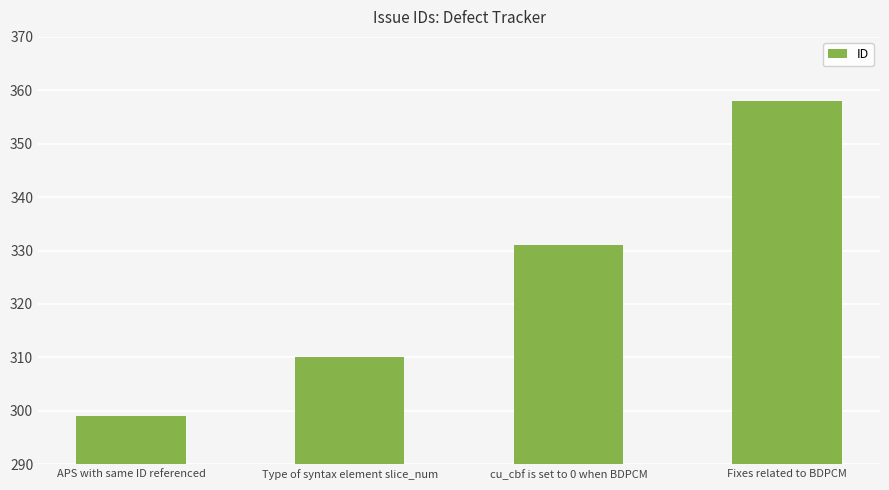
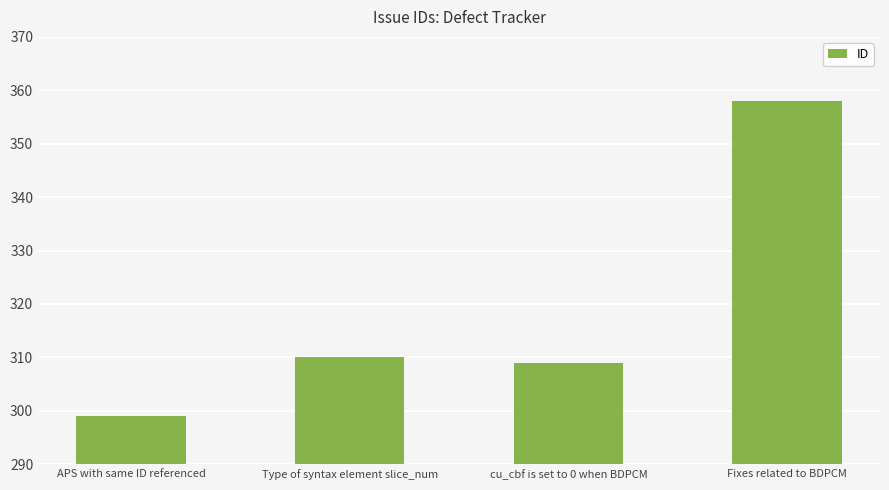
  {
    "APS with same ID referenced": 299,
    "Type of syntax element slice_num": 310,
-   "cu_cbf is set to 0 when BDPCM": 331,
+   "cu_cbf is set to 0 when BDPCM": 309,
    "Fixes related to BDPCM": 358
  }
